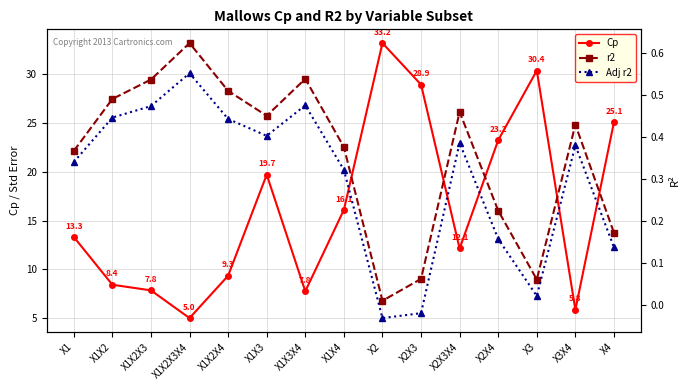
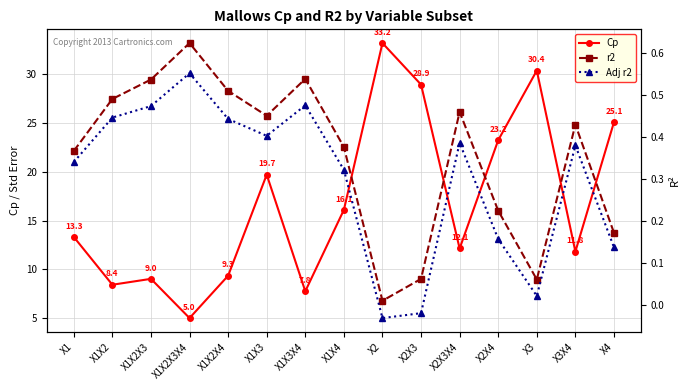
  {
    "Cp": {
      "X1": 13.3,
      "X1X2": 8.4,
-     "X1X2X3": 7.8,
+     "X1X2X3": 9.0,
      "X1X2X3X4": 5.0,
      "X1X2X4": 9.3,
      "X1X3": 19.7,
      "X1X3X4": 7.8,
      "X1X4": 16.1,
      "X2": 33.2,
      "X2X3": 28.9,
      "X2X3X4": 12.1,
      "X2X4": 23.2,
      "X3": 30.4,
-     "X3X4": 5.8,
+     "X3X4": 11.8,
      "X4": 25.1
    }
  }
